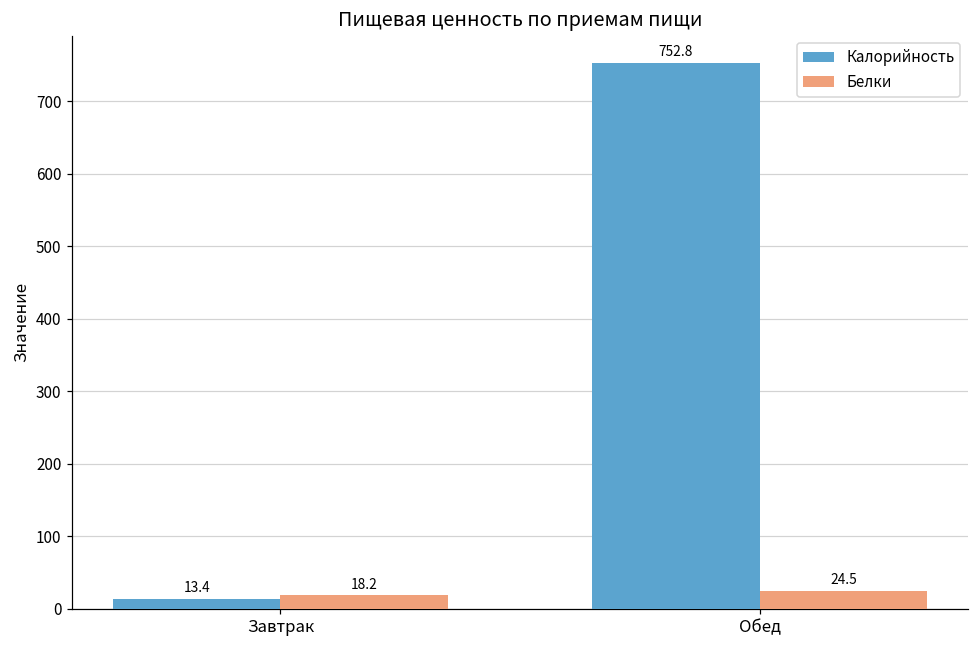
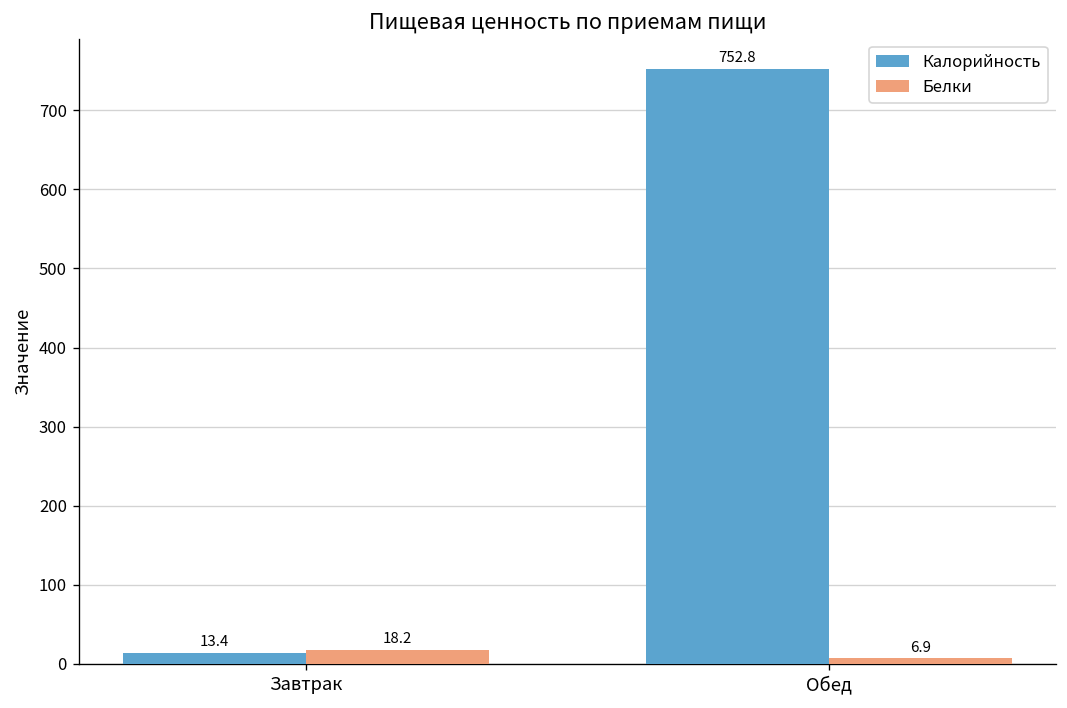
  {
    "Калорийность": {
      "Завтрак": 13.4,
      "Обед": 752.8
    },
    "Белки": {
      "Завтрак": 18.2,
-     "Обед": 24.5
+     "Обед": 6.9
    }
  }
